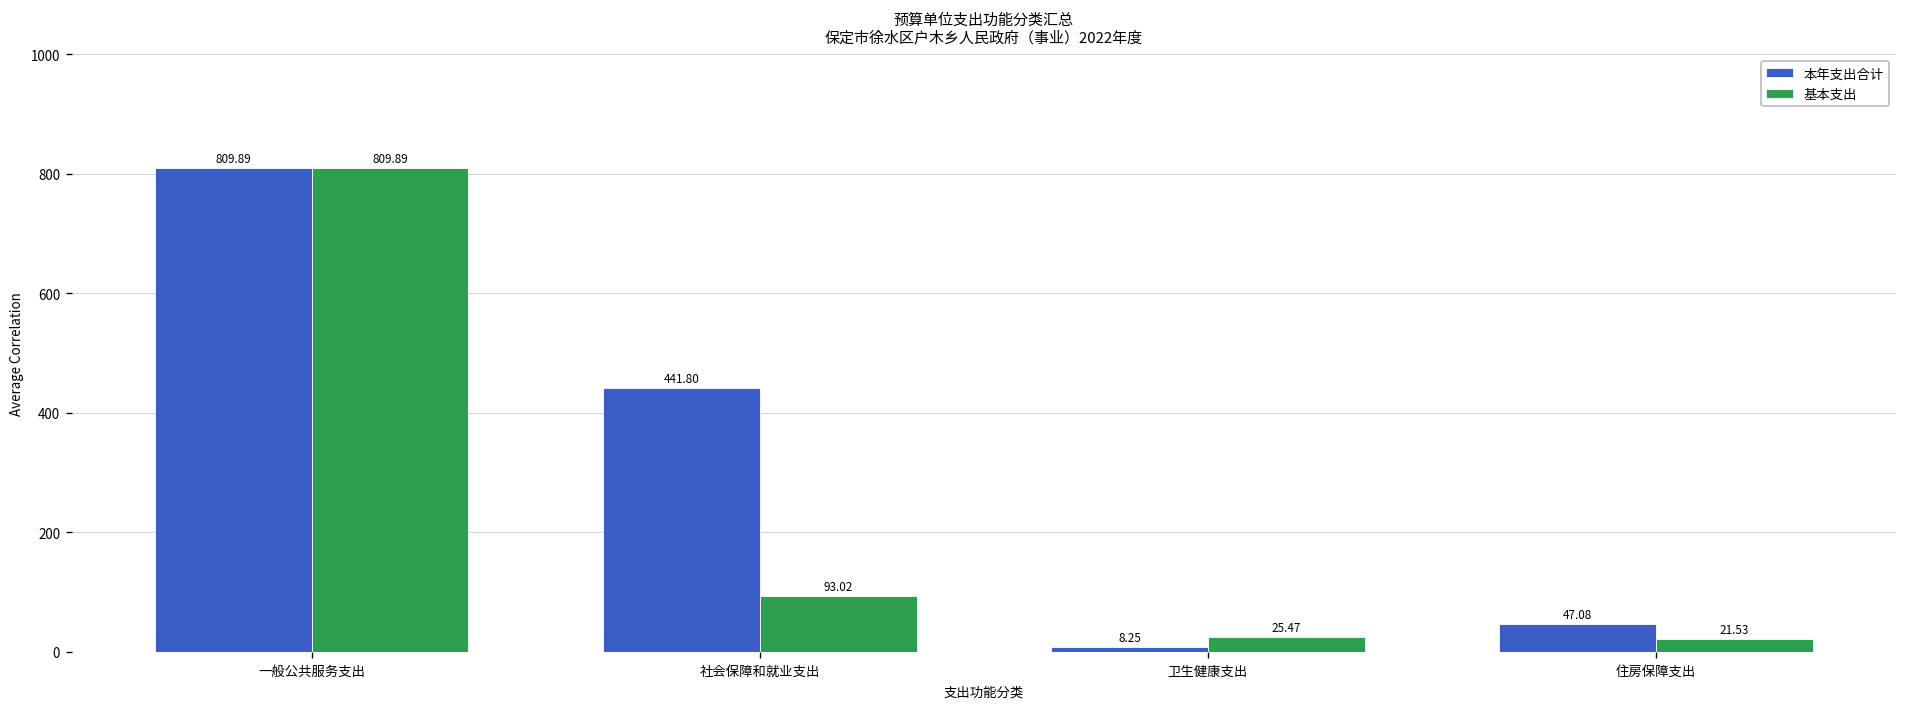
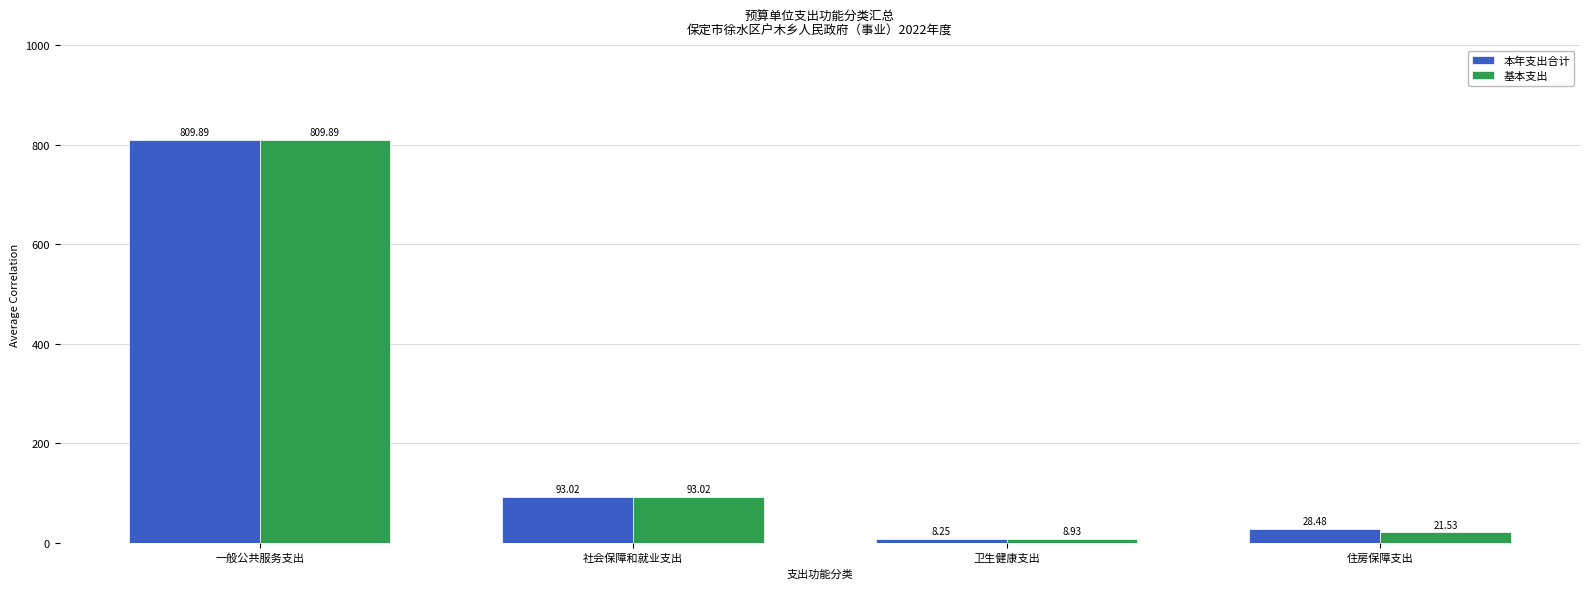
  {
    "本年支出合计": {
      "一般公共服务支出": 809.89,
-     "社会保障和就业支出": 441.80,
+     "社会保障和就业支出": 93.02,
      "卫生健康支出": 8.25,
-     "住房保障支出": 47.08
+     "住房保障支出": 28.48
    },
    "基本支出": {
      "一般公共服务支出": 809.89,
      "社会保障和就业支出": 93.02,
-     "卫生健康支出": 25.47,
+     "卫生健康支出": 8.93,
      "住房保障支出": 21.53
    }
  }
